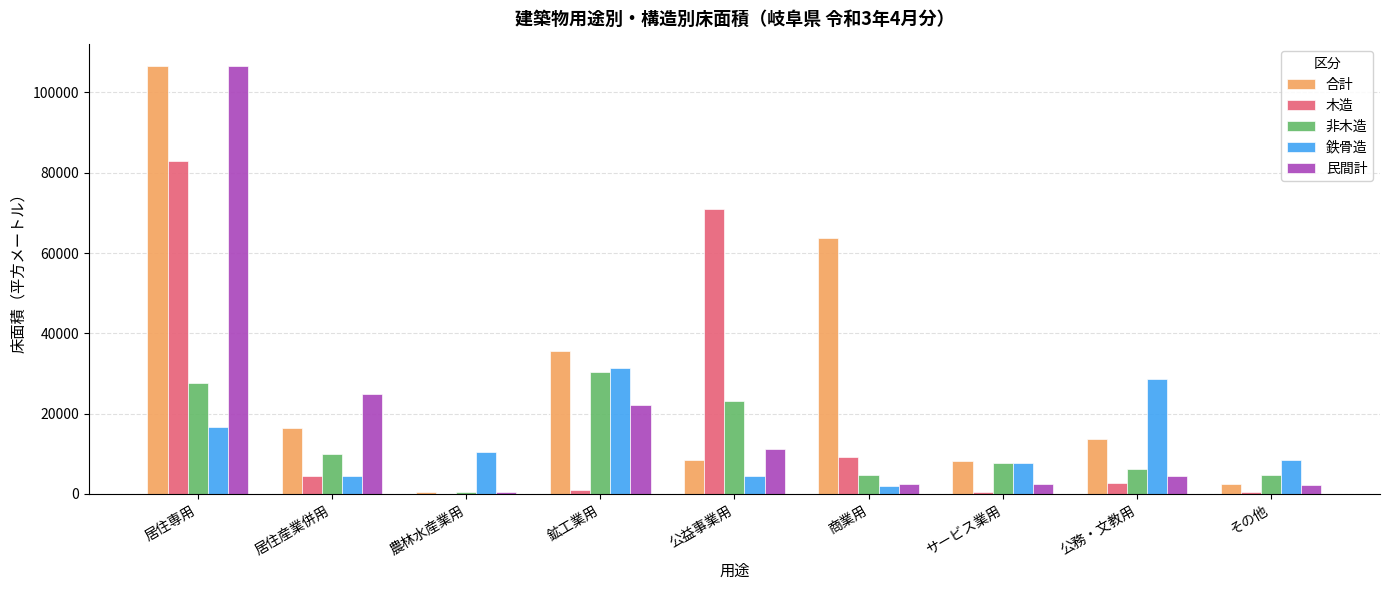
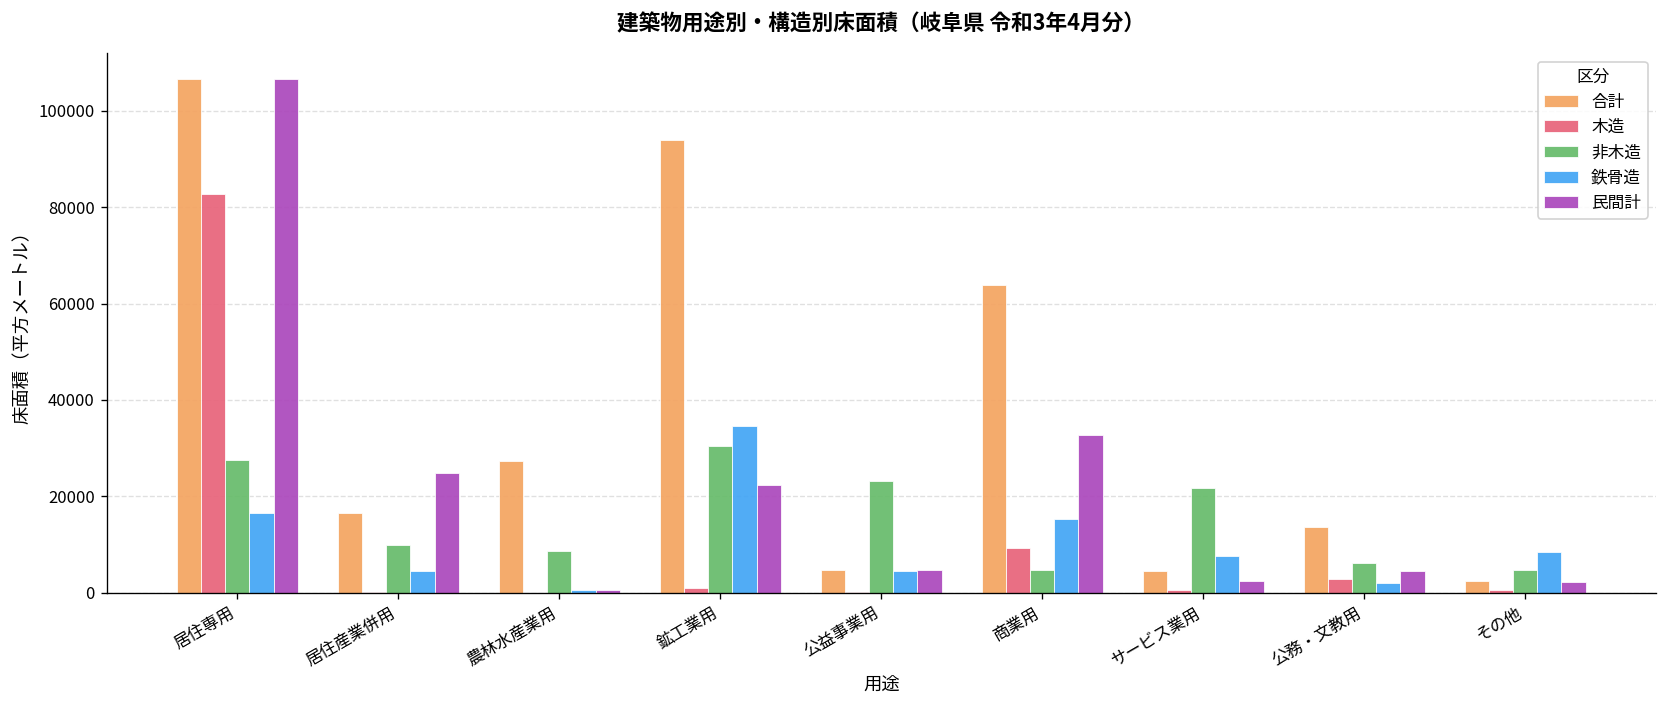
  {
    "合計": {
      "居住専用": 107000,
      "居住産業併用": 16000,
-     "農林水産業用": 1000,
-     "鉱工業用": 36000,
-     "公益事業用": 8000,
+     "農林水産業用": 27000,
+     "鉱工業用": 94000,
+     "公益事業用": 5000,
      "商業用": 64000,
-     "サービス業用": 8000,
+     "サービス業用": 5000,
      "公務・文教用": 14000,
      "その他": 3000
    },
    "木造": {
      "居住専用": 83000,
-     "居住産業併用": 5000,
+     "居住産業併用": 0,
      "農林水産業用": 0,
      "鉱工業用": 1000,
-     "公益事業用": 71000,
+     "公益事業用": 0,
      "商業用": 9000,
      "公務・文教用": 3000
    },
    "非木造": {
      "居住専用": 28000,
      "居住産業併用": 10000,
-     "農林水産業用": 1000,
+     "農林水産業用": 9000,
      "鉱工業用": 30000,
      "公益事業用": 23000,
      "商業用": 5000,
-     "サービス業用": 8000,
+     "サービス業用": 22000,
      "公務・文教用": 6000,
      "その他": 5000
    },
    "鉄骨造": {
      "居住専用": 17000,
      "居住産業併用": 4000,
-     "農林水産業用": 11000,
-     "鉱工業用": 31000,
+     "農林水産業用": 1000,
+     "鉱工業用": 35000,
      "公益事業用": 4000,
-     "商業用": 2000,
+     "商業用": 15000,
      "サービス業用": 8000,
-     "公務・文教用": 29000,
+     "公務・文教用": 2000,
      "その他": 9000
    },
    "民間計": {
      "居住専用": 107000,
      "居住産業併用": 25000,
      "鉱工業用": 22000,
-     "公益事業用": 11000,
-     "商業用": 3000,
+     "公益事業用": 5000,
+     "商業用": 33000,
      "サービス業用": 2000,
      "公務・文教用": 4000,
      "その他": 2000
    }
  }
